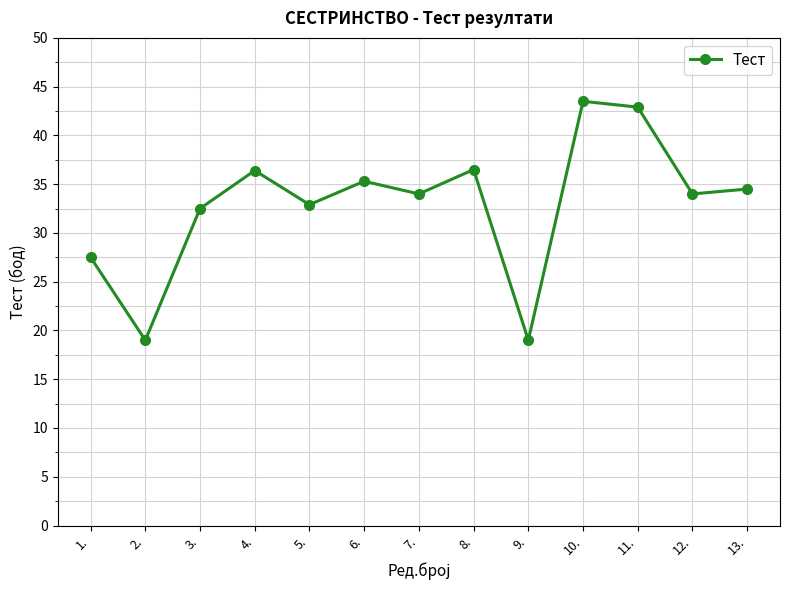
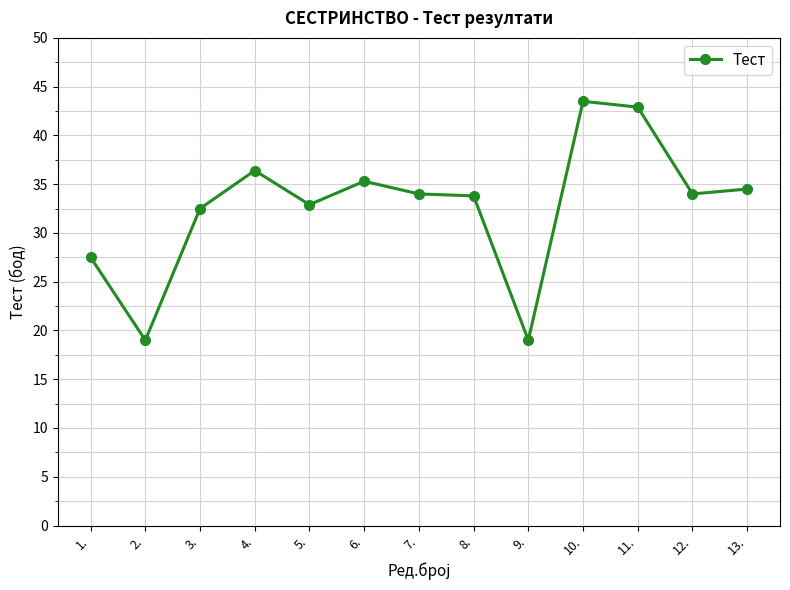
  {
    "1.": 28,
    "2.": 19,
    "3.": 33,
    "4.": 36,
    "5.": 33,
    "6.": 35,
    "7.": 34,
-   "8.": 37,
+   "8.": 34,
    "9.": 19,
    "10.": 44,
    "11.": 43,
    "12.": 34,
    "13.": 35
  }
